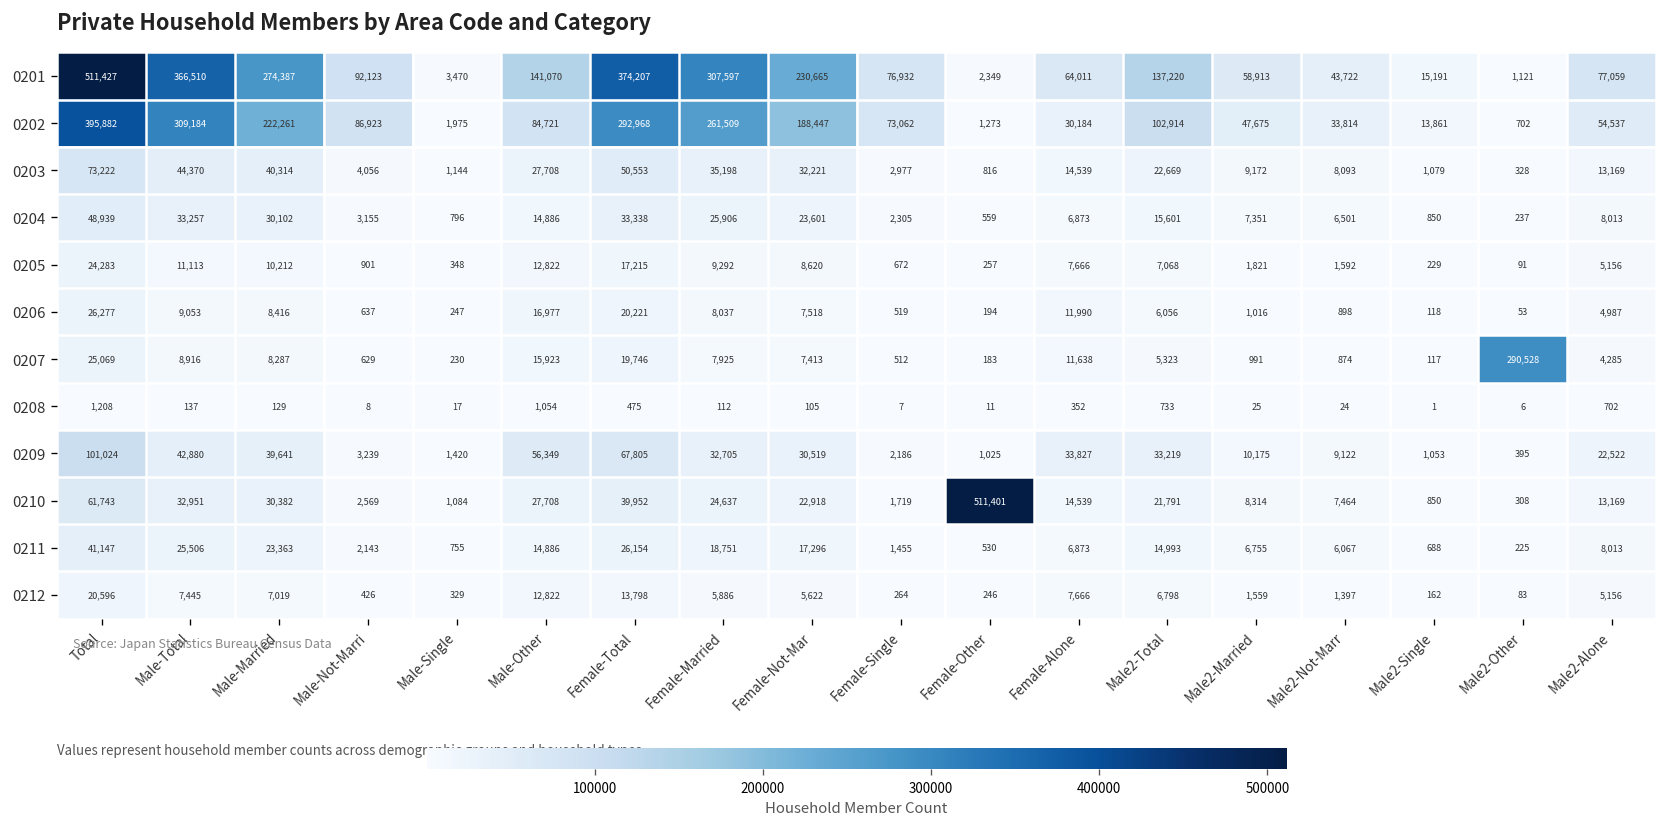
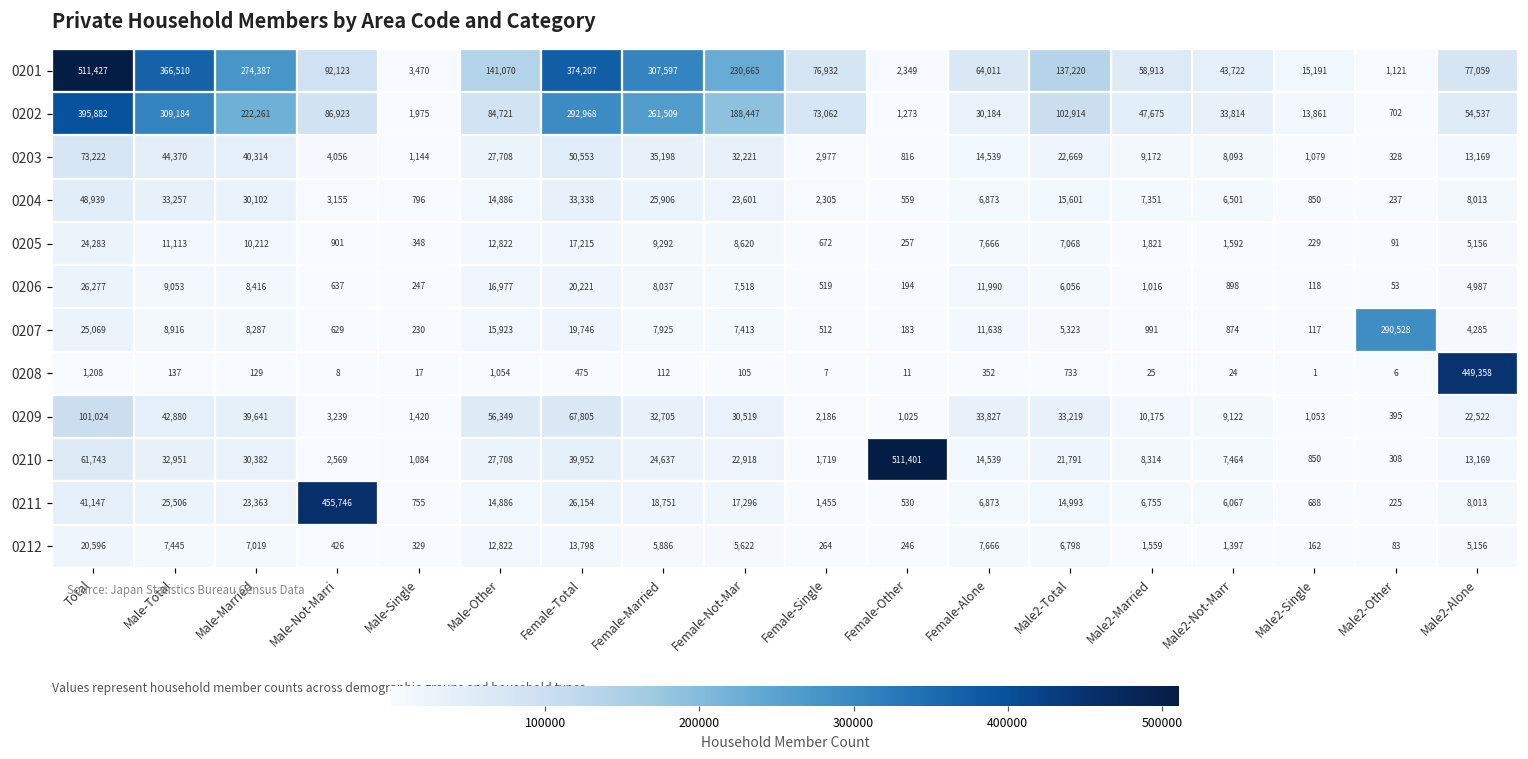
  {
    "0208": {
      "Total": "1,208",
      "Male-Total": "137",
      "Male-Married": "129",
      "Male-Not-Marri": "8",
      "Male-Single": "17",
      "Male-Other": "1,054",
      "Female-Total": "475",
      "Female-Married": "112",
      "Female-Not-Mar": "105",
      "Female-Single": "7",
      "Female-Other": "11",
      "Female-Alone": "352",
      "Male2-Total": "733",
      "Male2-Married": "25",
      "Male2-Not-Marr": "24",
      "Male2-Single": "1",
      "Male2-Other": "6",
-     "Male2-Alone": "702"
+     "Male2-Alone": "449,358"
    },
    "0211": {
      "Total": "41,147",
      "Male-Total": "25,506",
      "Male-Married": "23,363",
-     "Male-Not-Marri": "2,143",
+     "Male-Not-Marri": "455,746",
      "Male-Single": "755",
      "Male-Other": "14,886",
      "Female-Total": "26,154",
      "Female-Married": "18,751",
      "Female-Not-Mar": "17,296",
      "Female-Single": "1,455",
      "Female-Other": "530",
      "Female-Alone": "6,873",
      "Male2-Total": "14,993",
      "Male2-Married": "6,755",
      "Male2-Not-Marr": "6,067",
      "Male2-Single": "688",
      "Male2-Other": "225",
      "Male2-Alone": "8,013"
    }
  }
